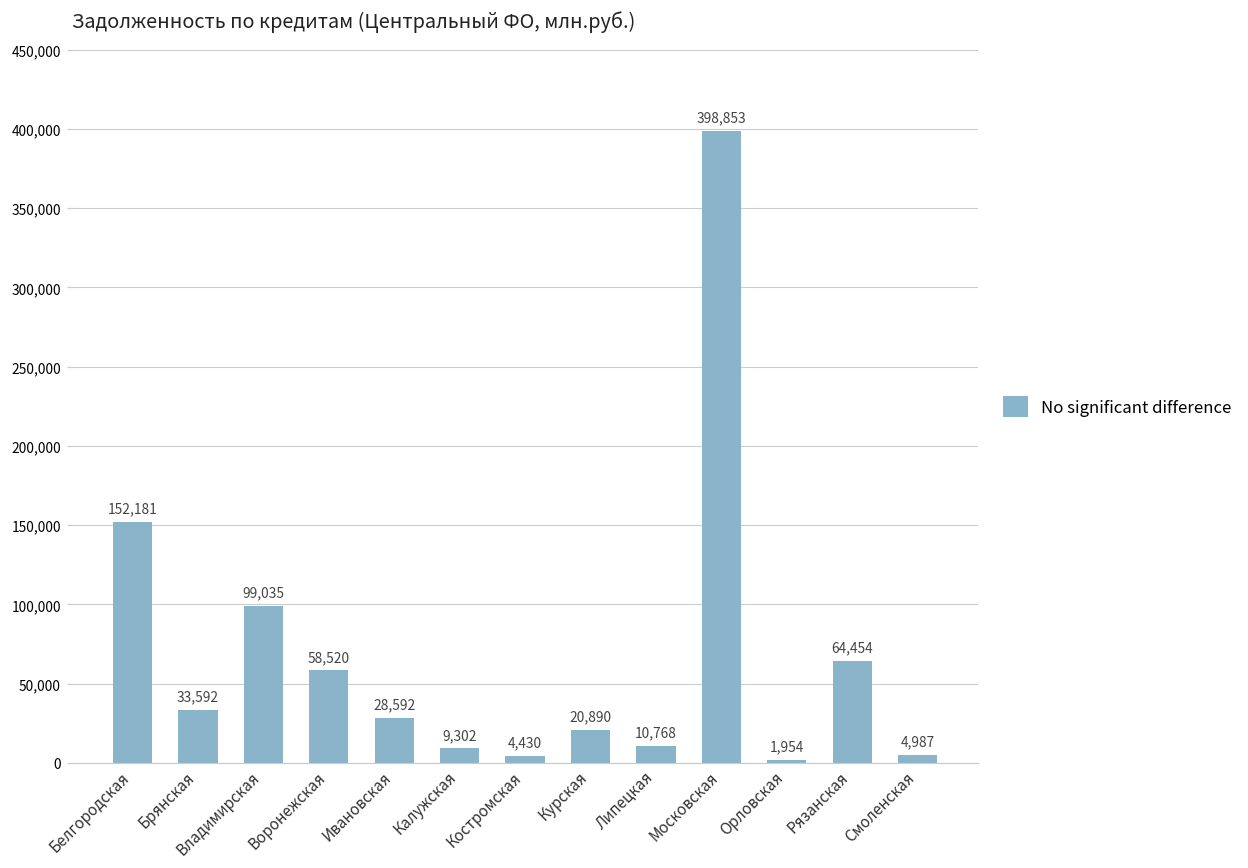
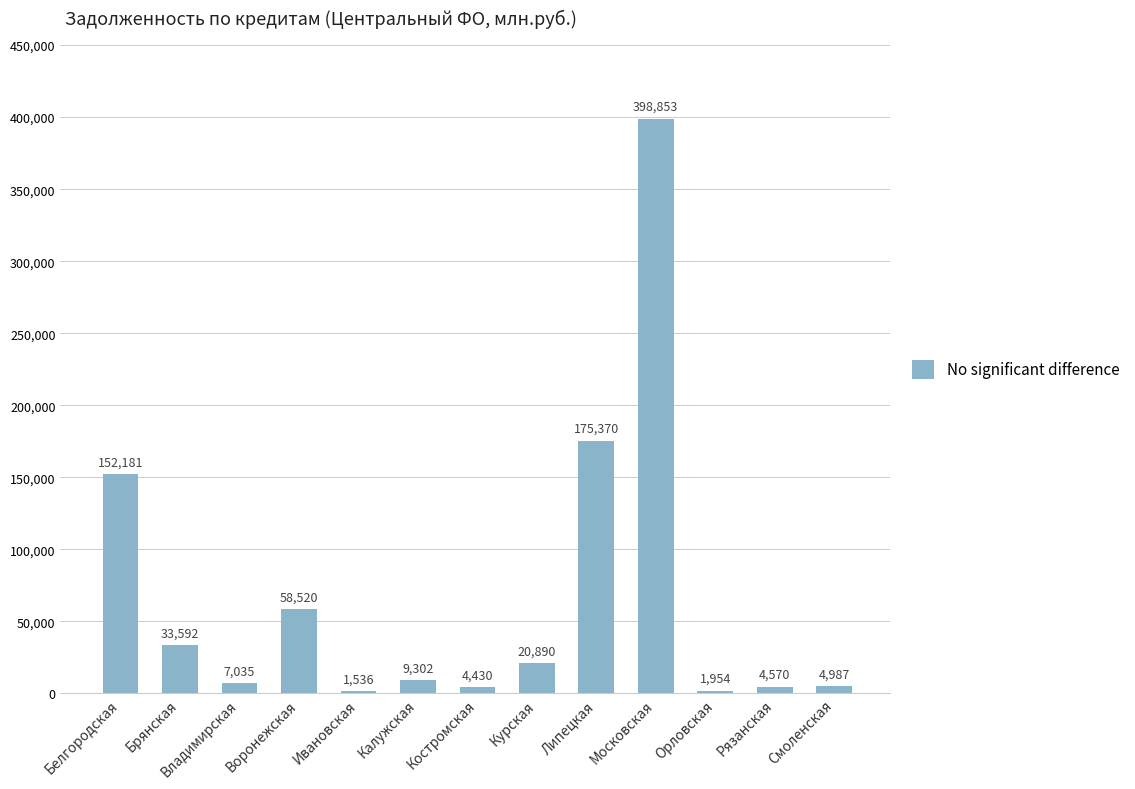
  {
    "Белгородская": "152,181",
    "Брянская": "33,592",
-   "Владимирская": "99,035",
+   "Владимирская": "7,035",
    "Воронежская": "58,520",
-   "Ивановская": "28,592",
+   "Ивановская": "1,536",
    "Калужская": "9,302",
    "Костромская": "4,430",
    "Курская": "20,890",
-   "Липецкая": "10,768",
+   "Липецкая": "175,370",
    "Московская": "398,853",
    "Орловская": "1,954",
-   "Рязанская": "64,454",
+   "Рязанская": "4,570",
    "Смоленская": "4,987"
  }
